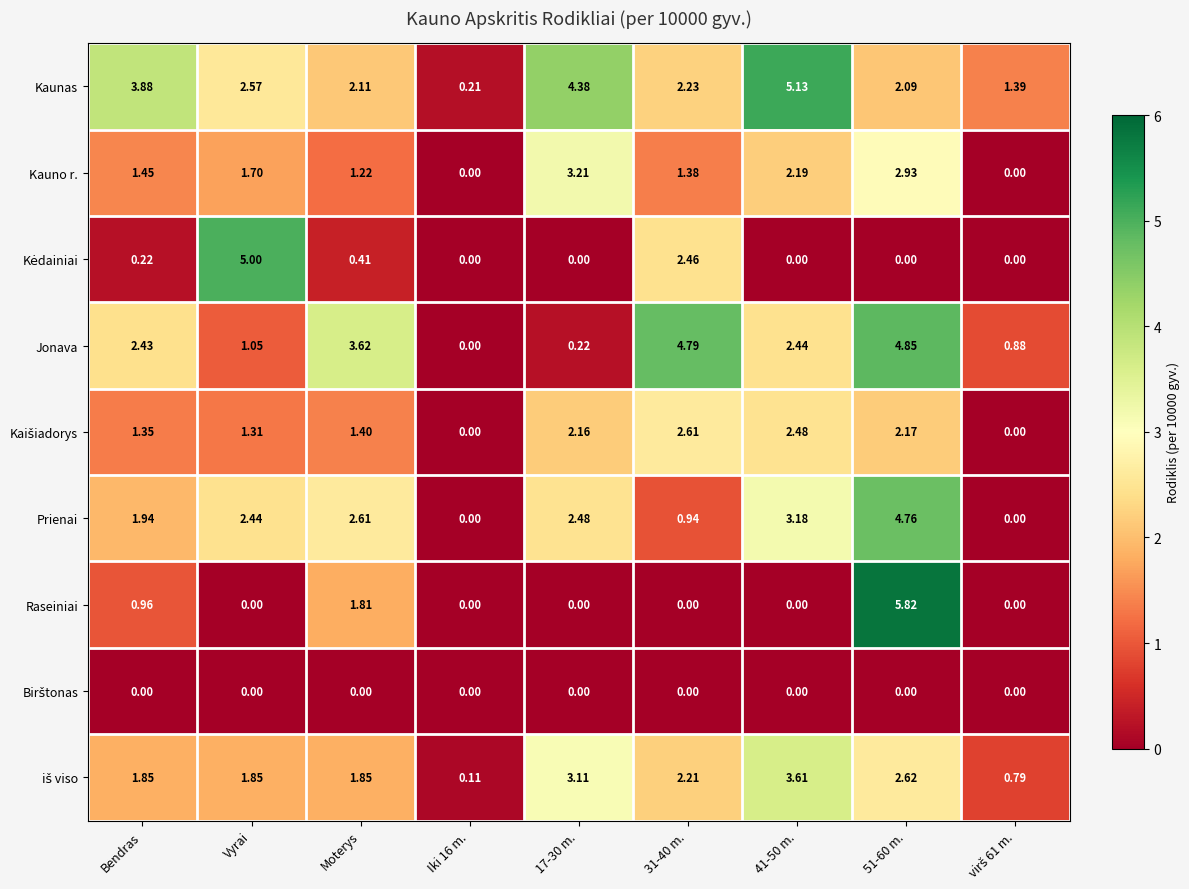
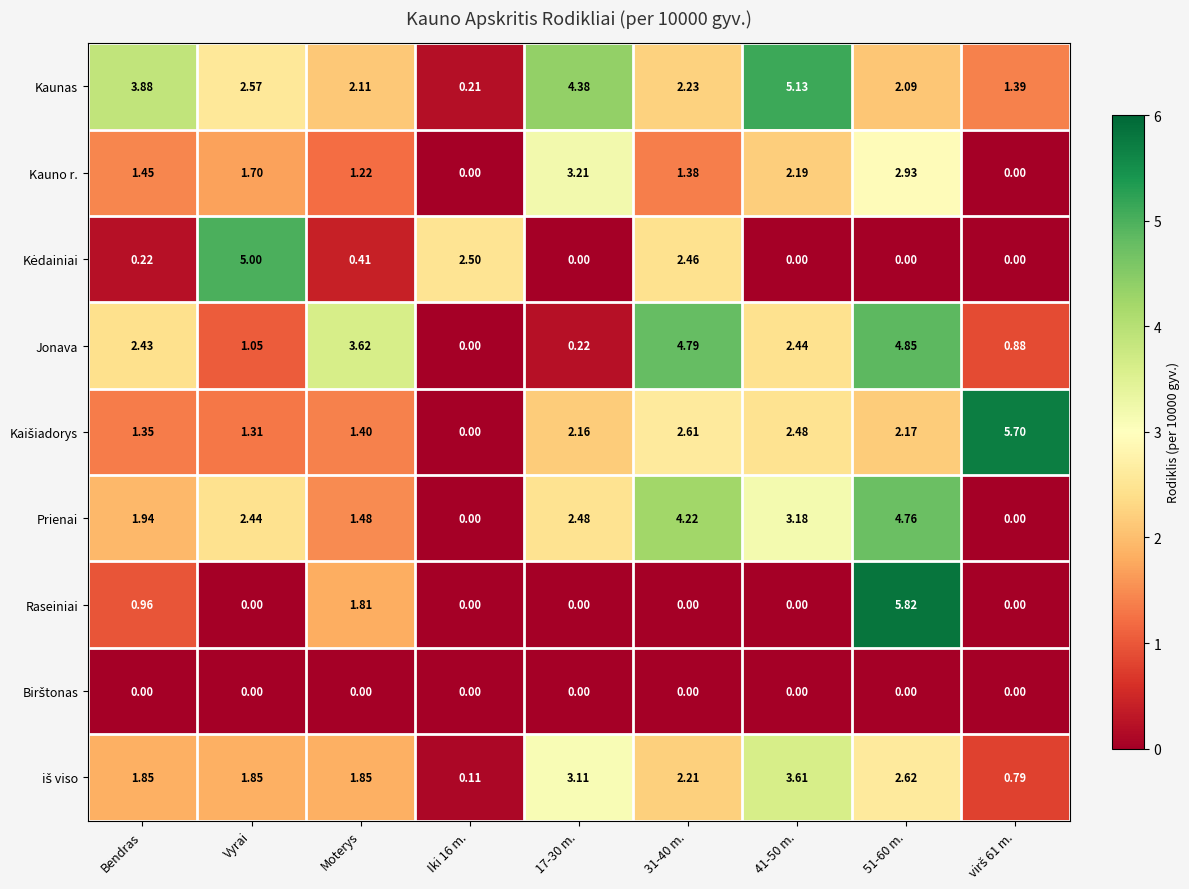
  {
    "Kaunas": {
      "Bendras": 3.88,
      "Vyrai": 2.57,
      "Moterys": 2.11,
      "Iki 16 m.": 0.21,
      "17-30 m.": 4.38,
      "31-40 m.": 2.23,
      "41-50 m.": 5.13,
      "51-60 m.": 2.09,
      "virš 61 m.": 1.39
    },
    "Kauno r.": {
      "Bendras": 1.45,
      "Vyrai": 1.70,
      "Moterys": 1.22,
      "Iki 16 m.": 0.00,
      "17-30 m.": 3.21,
      "31-40 m.": 1.38,
      "41-50 m.": 2.19,
      "51-60 m.": 2.93,
      "virš 61 m.": 0.00
    },
    "Kėdainiai": {
      "Bendras": 0.22,
      "Vyrai": 5.00,
      "Moterys": 0.41,
-     "Iki 16 m.": 0.00,
+     "Iki 16 m.": 2.50,
      "17-30 m.": 0.00,
      "31-40 m.": 2.46,
      "41-50 m.": 0.00,
      "51-60 m.": 0.00,
      "virš 61 m.": 0.00
    },
    "Jonava": {
      "Bendras": 2.43,
      "Vyrai": 1.05,
      "Moterys": 3.62,
      "Iki 16 m.": 0.00,
      "17-30 m.": 0.22,
      "31-40 m.": 4.79,
      "41-50 m.": 2.44,
      "51-60 m.": 4.85,
      "virš 61 m.": 0.88
    },
    "Kaišiadorys": {
      "Bendras": 1.35,
      "Vyrai": 1.31,
      "Moterys": 1.40,
      "Iki 16 m.": 0.00,
      "17-30 m.": 2.16,
      "31-40 m.": 2.61,
      "41-50 m.": 2.48,
      "51-60 m.": 2.17,
-     "virš 61 m.": 0.00
+     "virš 61 m.": 5.70
    },
    "Prienai": {
      "Bendras": 1.94,
      "Vyrai": 2.44,
-     "Moterys": 2.61,
+     "Moterys": 1.48,
      "Iki 16 m.": 0.00,
      "17-30 m.": 2.48,
-     "31-40 m.": 0.94,
+     "31-40 m.": 4.22,
      "41-50 m.": 3.18,
      "51-60 m.": 4.76,
      "virš 61 m.": 0.00
    },
    "Raseiniai": {
      "Bendras": 0.96,
      "Vyrai": 0.00,
      "Moterys": 1.81,
      "Iki 16 m.": 0.00,
      "17-30 m.": 0.00,
      "31-40 m.": 0.00,
      "41-50 m.": 0.00,
      "51-60 m.": 5.82,
      "virš 61 m.": 0.00
    },
    "Birštonas": {
      "Bendras": 0.00,
      "Vyrai": 0.00,
      "Moterys": 0.00,
      "Iki 16 m.": 0.00,
      "17-30 m.": 0.00,
      "31-40 m.": 0.00,
      "41-50 m.": 0.00,
      "51-60 m.": 0.00,
      "virš 61 m.": 0.00
    },
    "iš viso": {
      "Bendras": 1.85,
      "Vyrai": 1.85,
      "Moterys": 1.85,
      "Iki 16 m.": 0.11,
      "17-30 m.": 3.11,
      "31-40 m.": 2.21,
      "41-50 m.": 3.61,
      "51-60 m.": 2.62,
      "virš 61 m.": 0.79
    }
  }
